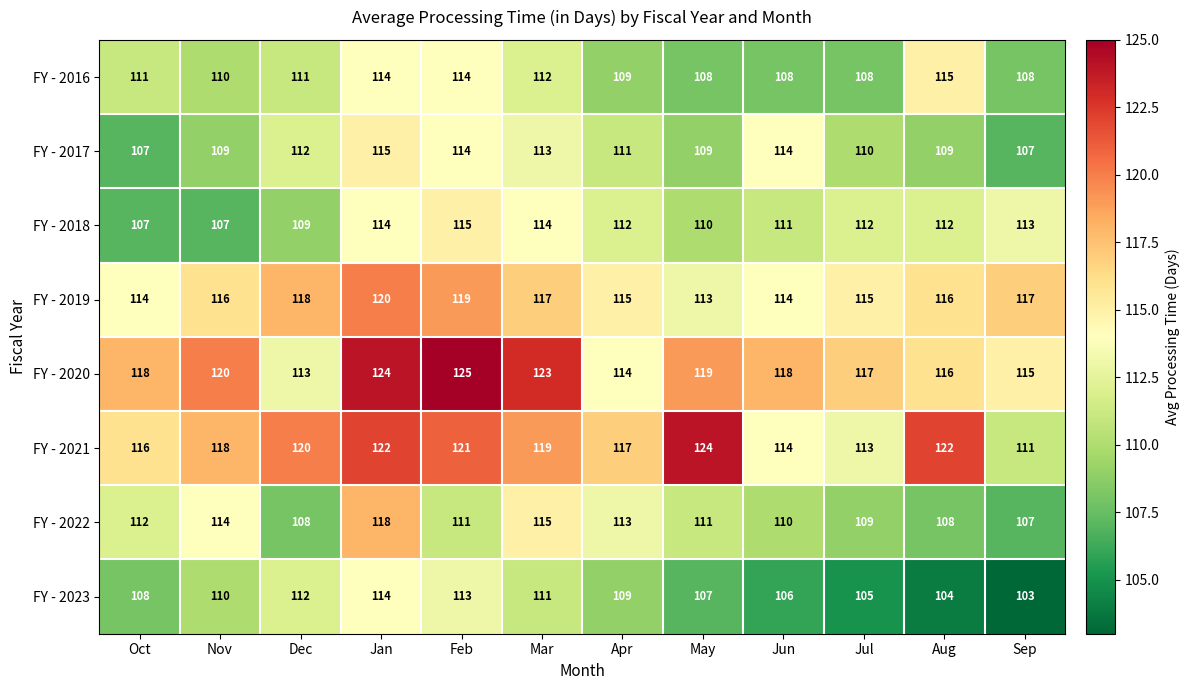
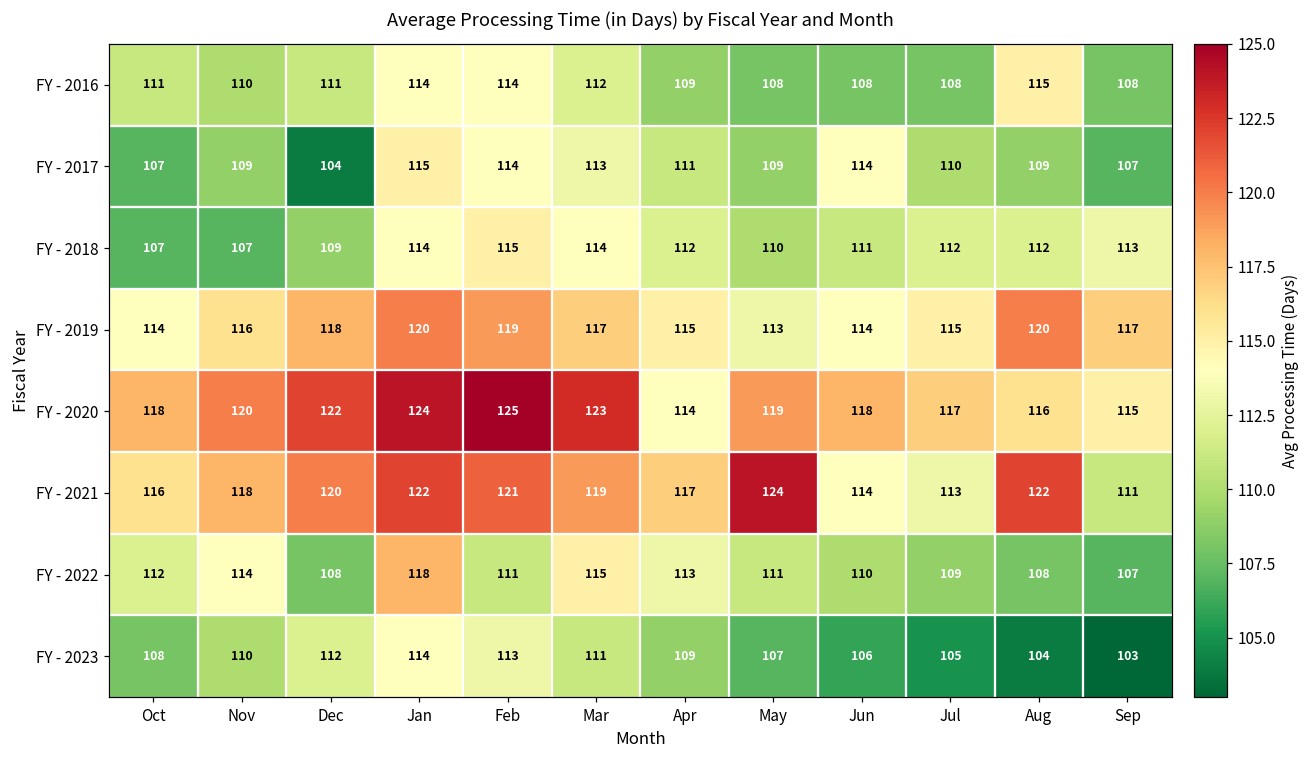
  {
    "FY - 2016": {
      "Oct": 111,
      "Nov": 110,
      "Dec": 111,
      "Jan": 114,
      "Feb": 114,
      "Mar": 112,
      "Apr": 109,
      "May": 108,
      "Jun": 108,
      "Jul": 108,
      "Aug": 115,
      "Sep": 108
    },
    "FY - 2017": {
      "Oct": 107,
      "Nov": 109,
-     "Dec": 112,
+     "Dec": 104,
      "Jan": 115,
      "Feb": 114,
      "Mar": 113,
      "Apr": 111,
      "May": 109,
      "Jun": 114,
      "Jul": 110,
      "Aug": 109,
      "Sep": 107
    },
    "FY - 2018": {
      "Oct": 107,
      "Nov": 107,
      "Dec": 109,
      "Jan": 114,
      "Feb": 115,
      "Mar": 114,
      "Apr": 112,
      "May": 110,
      "Jun": 111,
      "Jul": 112,
      "Aug": 112,
      "Sep": 113
    },
    "FY - 2019": {
      "Oct": 114,
      "Nov": 116,
      "Dec": 118,
      "Jan": 120,
      "Feb": 119,
      "Mar": 117,
      "Apr": 115,
      "May": 113,
      "Jun": 114,
      "Jul": 115,
-     "Aug": 116,
+     "Aug": 120,
      "Sep": 117
    },
    "FY - 2020": {
      "Oct": 118,
      "Nov": 120,
-     "Dec": 113,
+     "Dec": 122,
      "Jan": 124,
      "Feb": 125,
      "Mar": 123,
      "Apr": 114,
      "May": 119,
      "Jun": 118,
      "Jul": 117,
      "Aug": 116,
      "Sep": 115
    },
    "FY - 2021": {
      "Oct": 116,
      "Nov": 118,
      "Dec": 120,
      "Jan": 122,
      "Feb": 121,
      "Mar": 119,
      "Apr": 117,
      "May": 124,
      "Jun": 114,
      "Jul": 113,
      "Aug": 122,
      "Sep": 111
    },
    "FY - 2022": {
      "Oct": 112,
      "Nov": 114,
      "Dec": 108,
      "Jan": 118,
      "Feb": 111,
      "Mar": 115,
      "Apr": 113,
      "May": 111,
      "Jun": 110,
      "Jul": 109,
      "Aug": 108,
      "Sep": 107
    },
    "FY - 2023": {
      "Oct": 108,
      "Nov": 110,
      "Dec": 112,
      "Jan": 114,
      "Feb": 113,
      "Mar": 111,
      "Apr": 109,
      "May": 107,
      "Jun": 106,
      "Jul": 105,
      "Aug": 104,
      "Sep": 103
    }
  }
